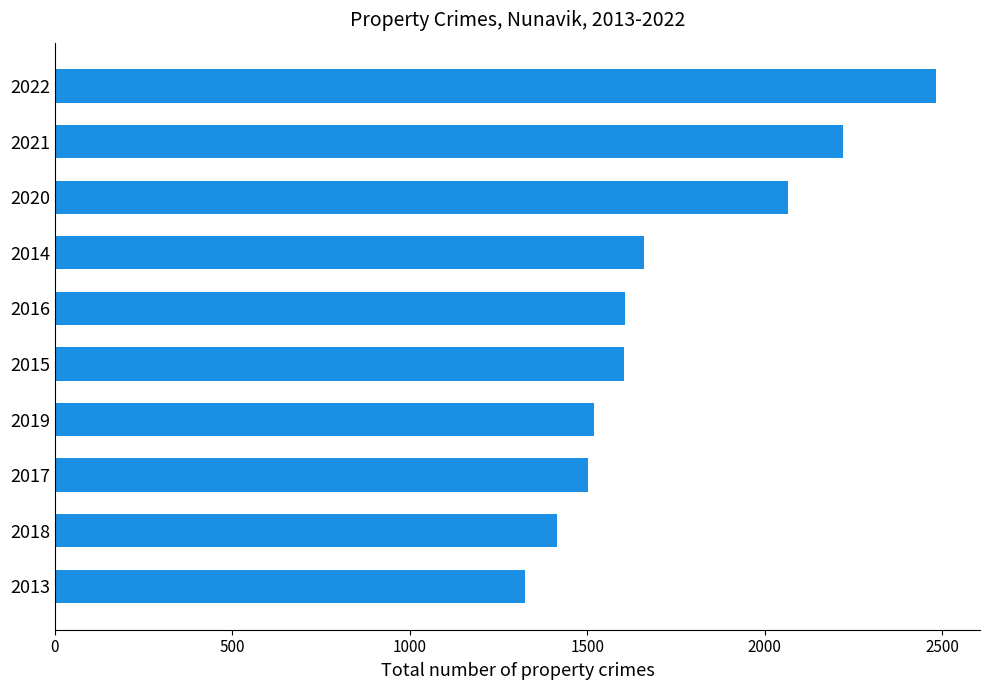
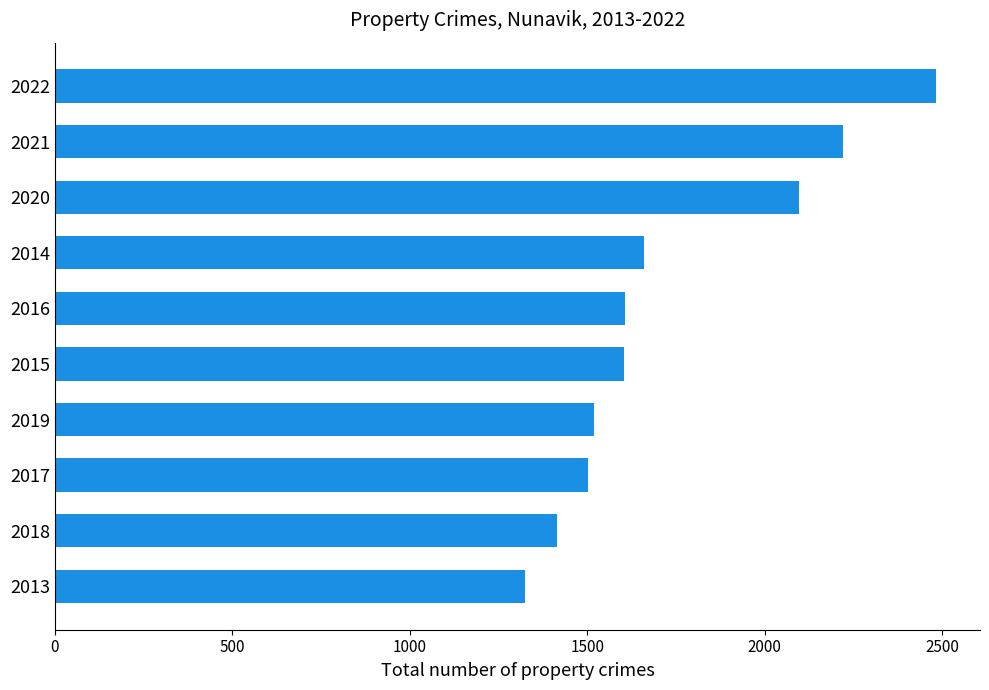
  {
    "2022": 2480,
    "2021": 2220,
-   "2020": 2070,
+   "2020": 2100,
    "2014": 1660,
    "2016": 1610,
    "2015": 1600,
    "2019": 1520,
    "2017": 1500,
    "2018": 1420,
    "2013": 1330
  }
